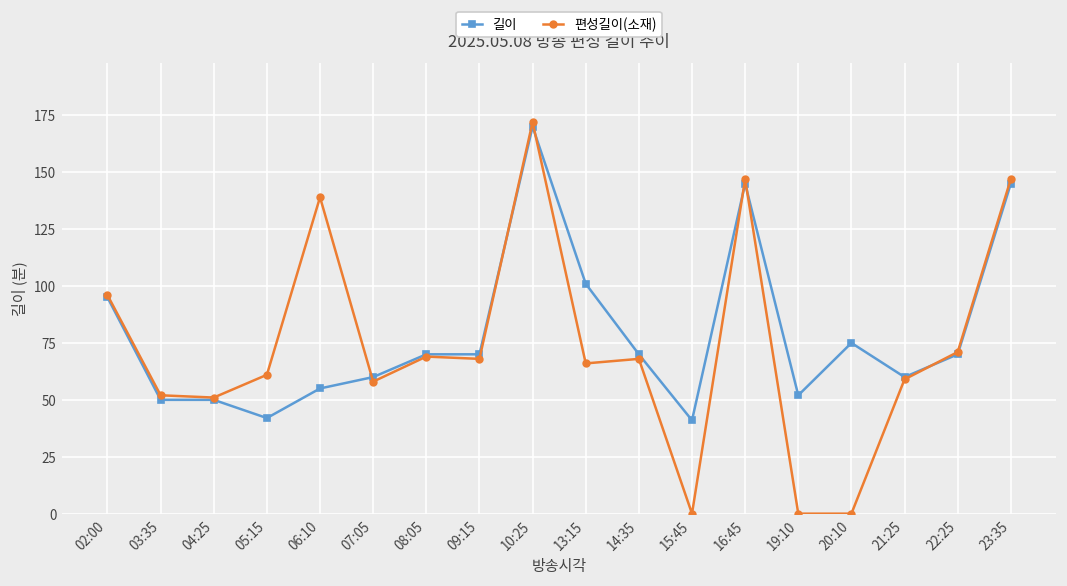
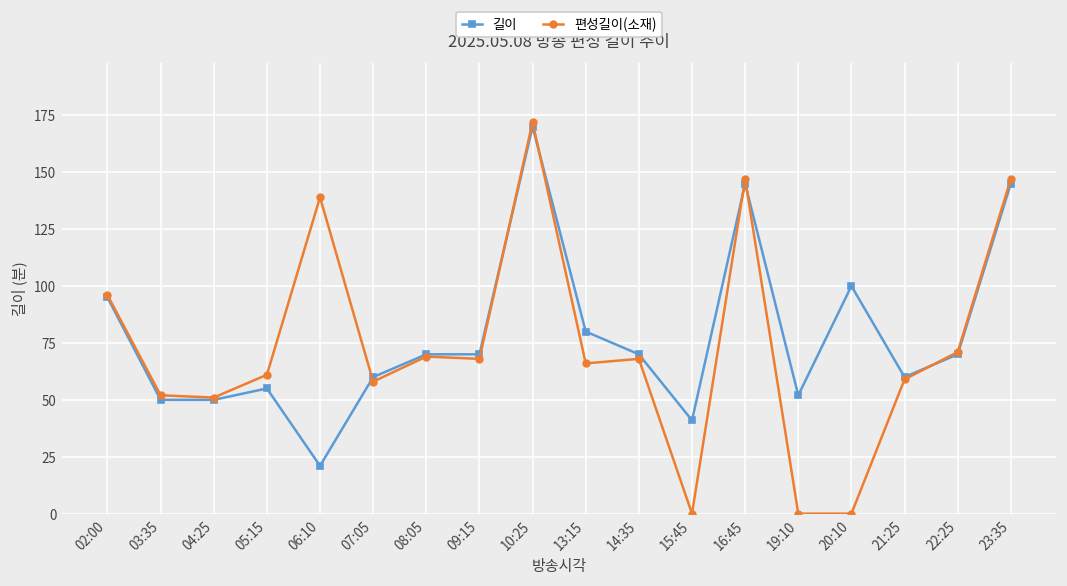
  {
    "길이": {
      "03:35": 50,
-     "05:15": 42,
-     "06:10": 55,
+     "05:15": 55,
+     "06:10": 21,
      "07:05": 60,
      "09:15": 70,
      "10:25": 170,
-     "13:15": 101,
+     "13:15": 80,
      "14:35": 70,
      "15:45": 41,
      "16:45": 145,
      "19:10": 52,
-     "20:10": 75,
+     "20:10": 100,
      "23:35": 145
    },
    "편성길이(소재)": {
      "03:35": 52,
      "05:15": 61,
      "06:10": 139,
      "07:05": 58,
      "09:15": 68,
      "10:25": 172,
      "13:15": 66,
      "14:35": 68,
      "15:45": 0,
      "16:45": 147,
      "19:10": 0,
      "20:10": 0,
      "23:35": 147
    }
  }
